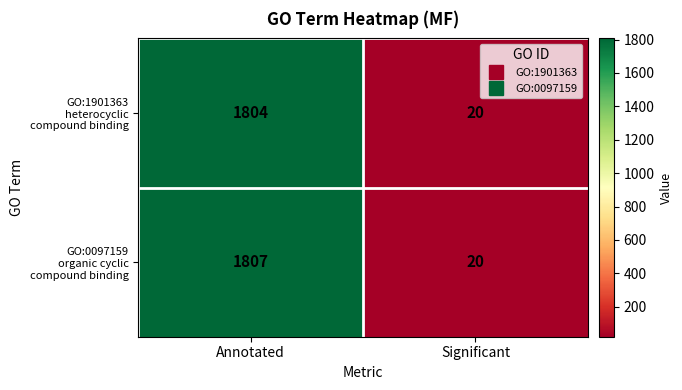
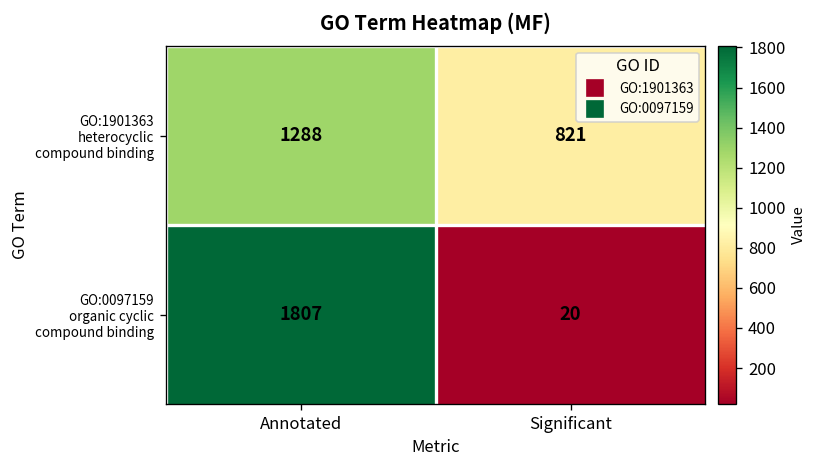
  {
    "GO:1901363 heterocyclic compound binding": {
-     "Annotated": 1804,
-     "Significant": 20
+     "Annotated": 1288,
+     "Significant": 821
    },
    "GO:0097159 organic cyclic compound binding": {
      "Annotated": 1807,
      "Significant": 20
    }
  }
